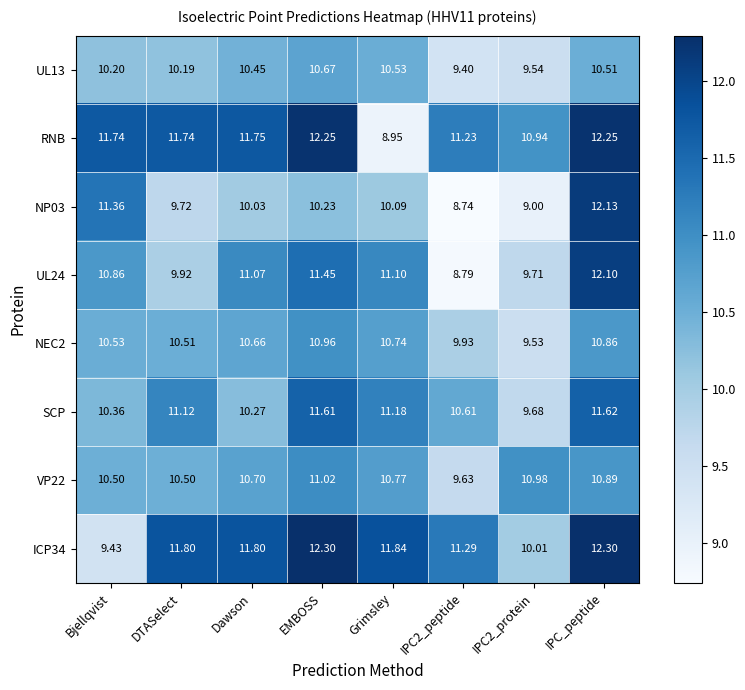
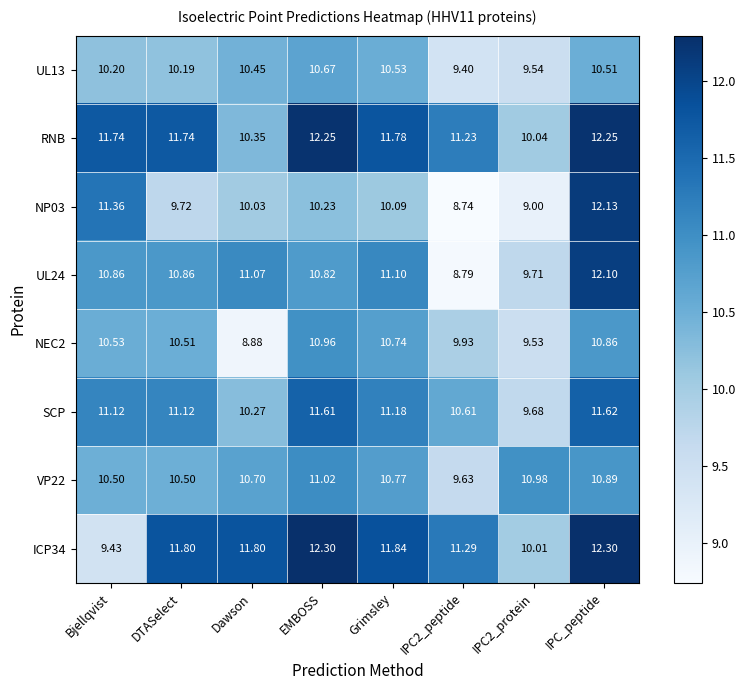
  {
    "UL13": {
      "Bjellqvist": 10.20,
      "DTASelect": 10.19,
      "Dawson": 10.45,
      "EMBOSS": 10.67,
      "Grimsley": 10.53,
      "IPC2_peptide": 9.40,
      "IPC2_protein": 9.54,
      "IPC_peptide": 10.51
    },
    "RNB": {
      "Bjellqvist": 11.74,
      "DTASelect": 11.74,
-     "Dawson": 11.75,
+     "Dawson": 10.35,
      "EMBOSS": 12.25,
-     "Grimsley": 8.95,
+     "Grimsley": 11.78,
      "IPC2_peptide": 11.23,
-     "IPC2_protein": 10.94,
+     "IPC2_protein": 10.04,
      "IPC_peptide": 12.25
    },
    "NP03": {
      "Bjellqvist": 11.36,
      "DTASelect": 9.72,
      "Dawson": 10.03,
      "EMBOSS": 10.23,
      "Grimsley": 10.09,
      "IPC2_peptide": 8.74,
      "IPC2_protein": 9.00,
      "IPC_peptide": 12.13
    },
    "UL24": {
      "Bjellqvist": 10.86,
-     "DTASelect": 9.92,
+     "DTASelect": 10.86,
      "Dawson": 11.07,
-     "EMBOSS": 11.45,
+     "EMBOSS": 10.82,
      "Grimsley": 11.10,
      "IPC2_peptide": 8.79,
      "IPC2_protein": 9.71,
      "IPC_peptide": 12.10
    },
    "NEC2": {
      "Bjellqvist": 10.53,
      "DTASelect": 10.51,
-     "Dawson": 10.66,
+     "Dawson": 8.88,
      "EMBOSS": 10.96,
      "Grimsley": 10.74,
      "IPC2_peptide": 9.93,
      "IPC2_protein": 9.53,
      "IPC_peptide": 10.86
    },
    "SCP": {
-     "Bjellqvist": 10.36,
+     "Bjellqvist": 11.12,
      "DTASelect": 11.12,
      "Dawson": 10.27,
      "EMBOSS": 11.61,
      "Grimsley": 11.18,
      "IPC2_peptide": 10.61,
      "IPC2_protein": 9.68,
      "IPC_peptide": 11.62
    },
    "VP22": {
      "Bjellqvist": 10.50,
      "DTASelect": 10.50,
      "Dawson": 10.70,
      "EMBOSS": 11.02,
      "Grimsley": 10.77,
      "IPC2_peptide": 9.63,
      "IPC2_protein": 10.98,
      "IPC_peptide": 10.89
    },
    "ICP34": {
      "Bjellqvist": 9.43,
      "DTASelect": 11.80,
      "Dawson": 11.80,
      "EMBOSS": 12.30,
      "Grimsley": 11.84,
      "IPC2_peptide": 11.29,
      "IPC2_protein": 10.01,
      "IPC_peptide": 12.30
    }
  }
